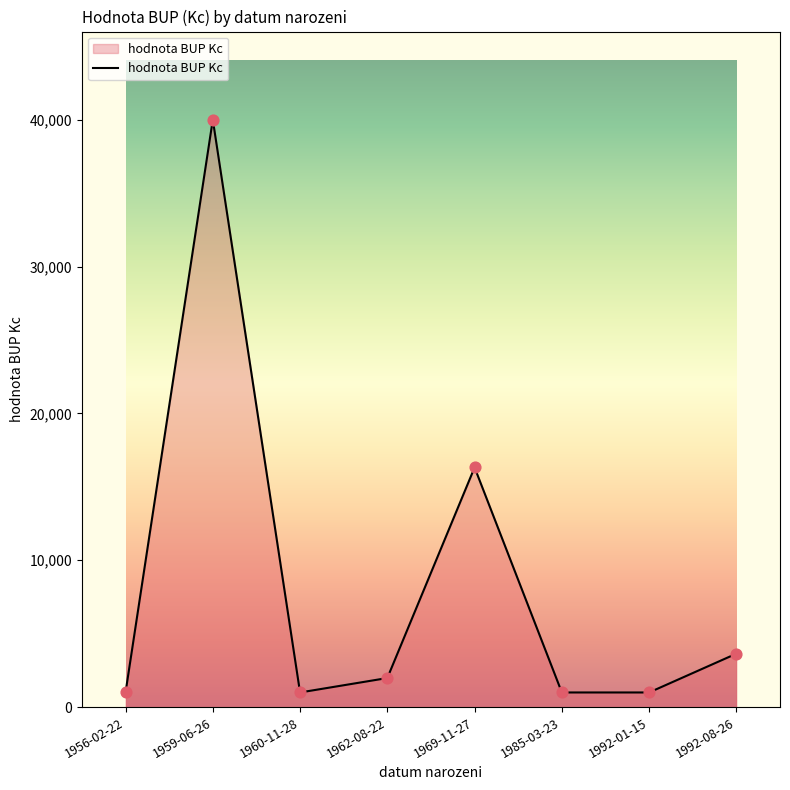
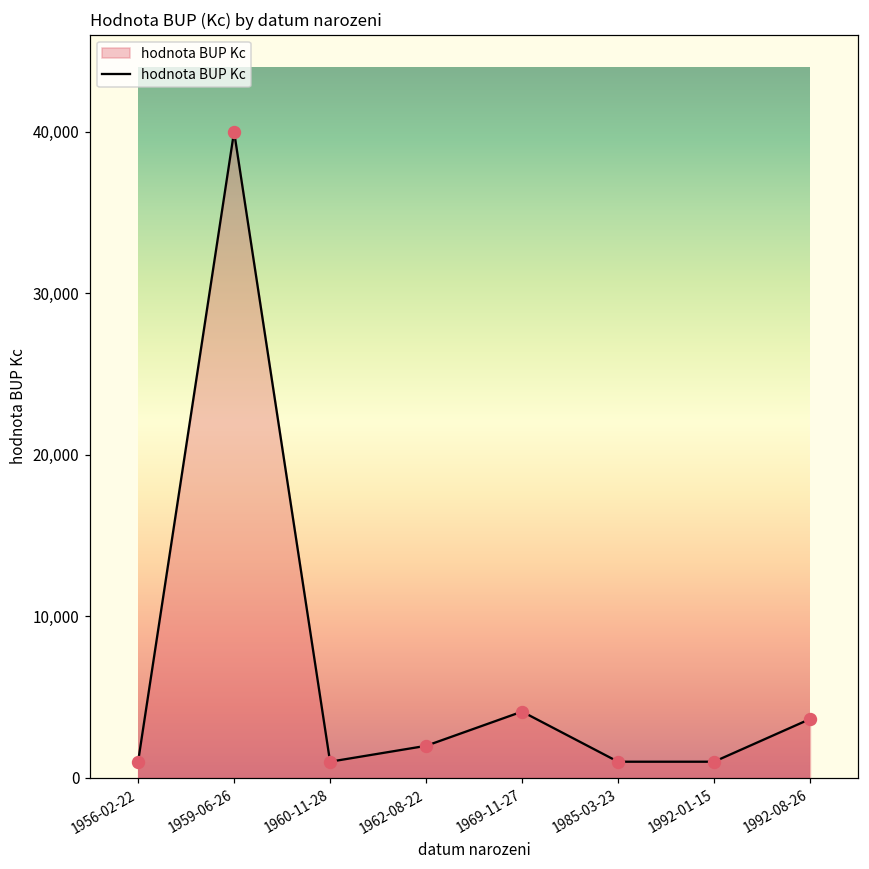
  {
    "1956-02-22": "1,000",
    "1959-06-26": "40,000",
    "1960-11-28": "1,000",
    "1962-08-22": "2,000",
-   "1969-11-27": "16,300",
+   "1969-11-27": "4,100",
    "1985-03-23": "1,000",
    "1992-01-15": "1,000",
    "1992-08-26": "3,600"
  }
